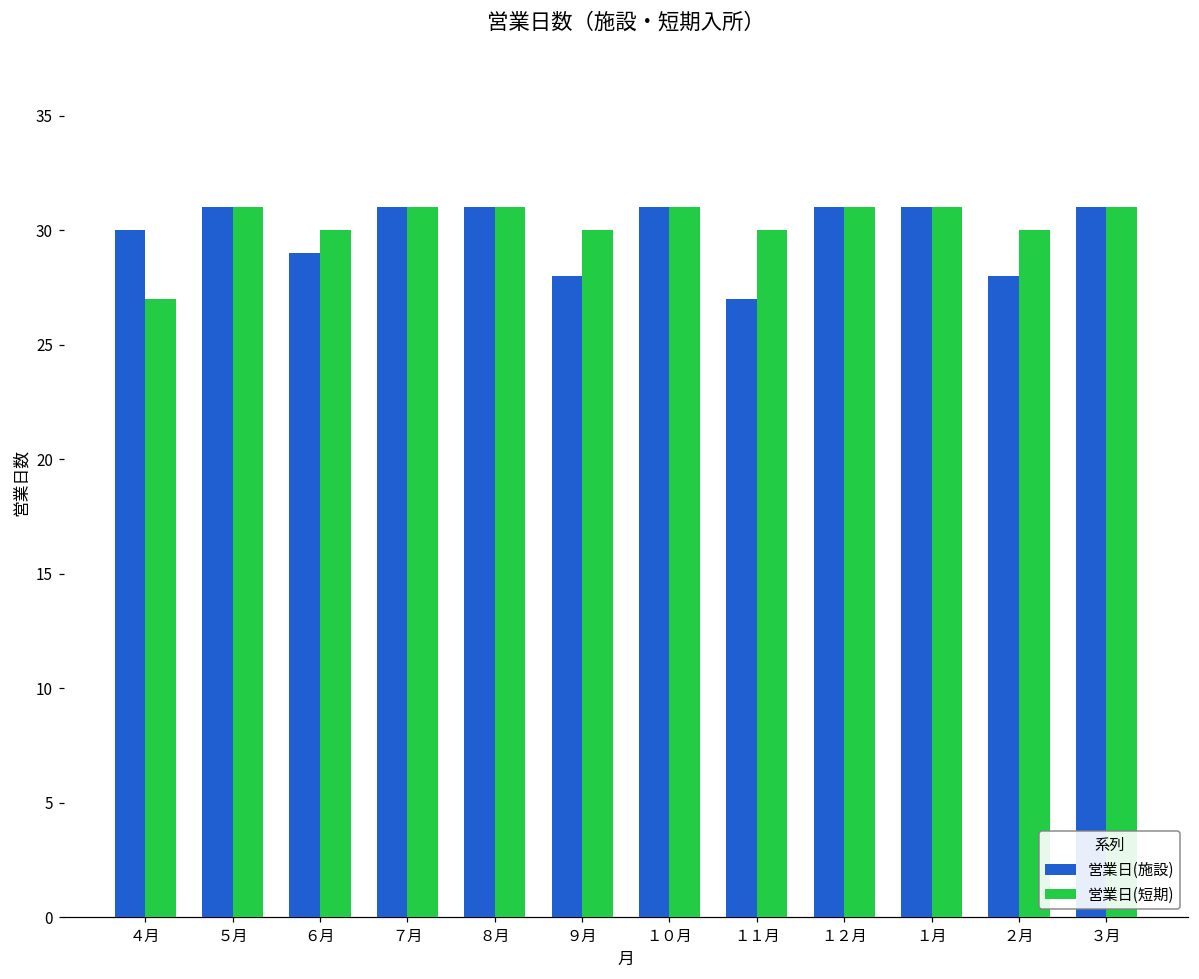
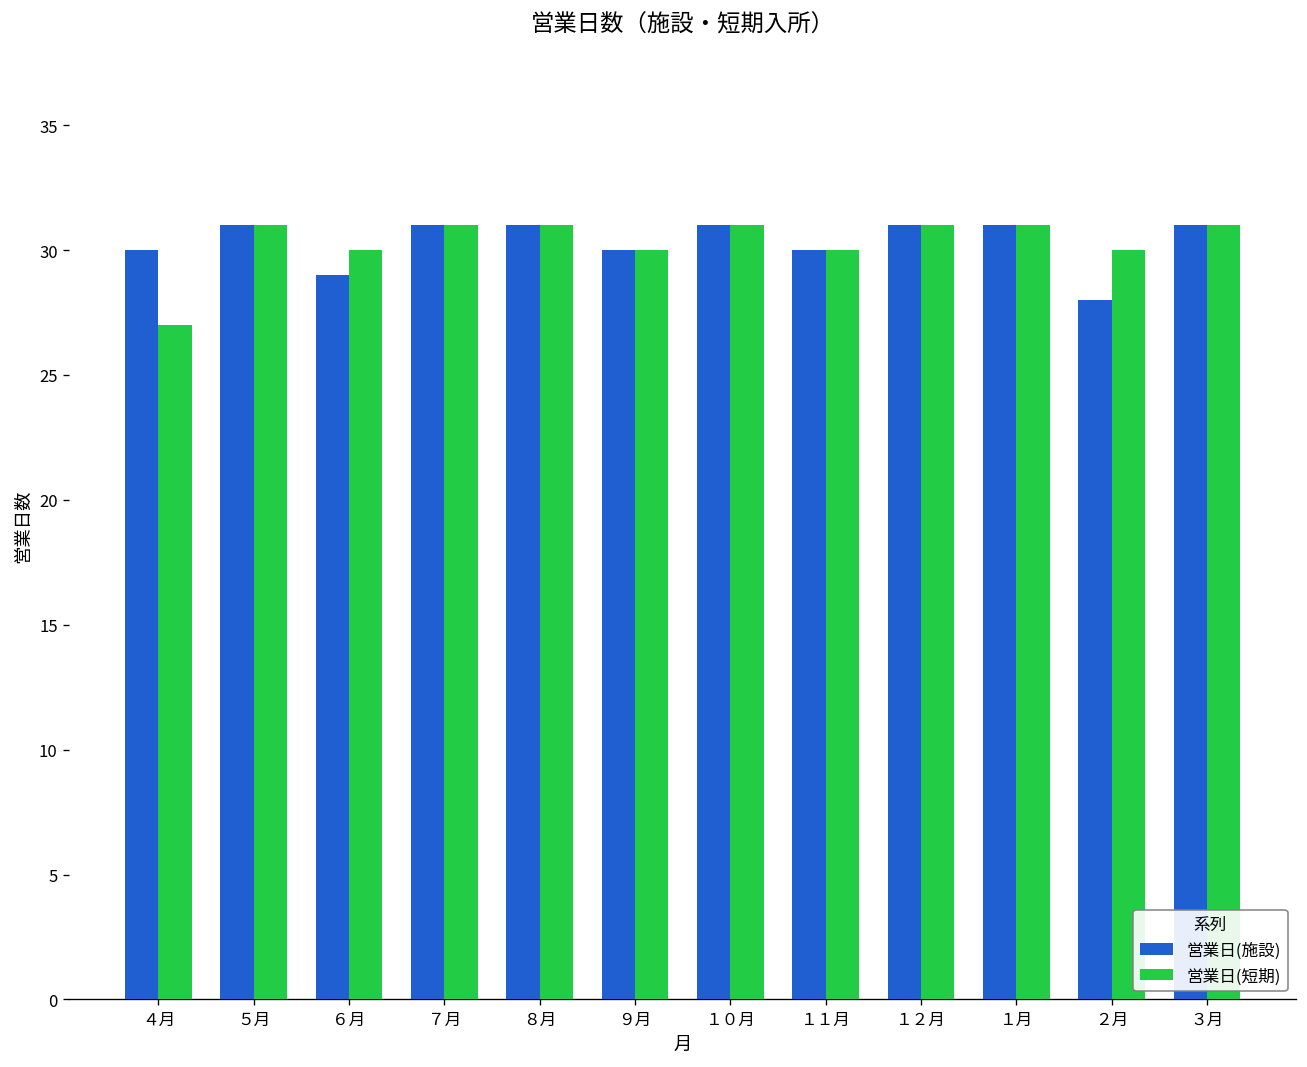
  {
    "営業日(施設)": {
      "４月": 30,
      "５月": 31,
      "６月": 29,
      "７月": 31,
      "８月": 31,
-     "９月": 28,
+     "９月": 30,
      "１０月": 31,
-     "１１月": 27,
+     "１１月": 30,
      "１２月": 31,
      "１月": 31,
      "２月": 28,
      "３月": 31
    },
    "営業日(短期)": {
      "４月": 27,
      "５月": 31,
      "６月": 30,
      "７月": 31,
      "８月": 31,
      "９月": 30,
      "１０月": 31,
      "１１月": 30,
      "１２月": 31,
      "１月": 31,
      "２月": 30,
      "３月": 31
    }
  }
